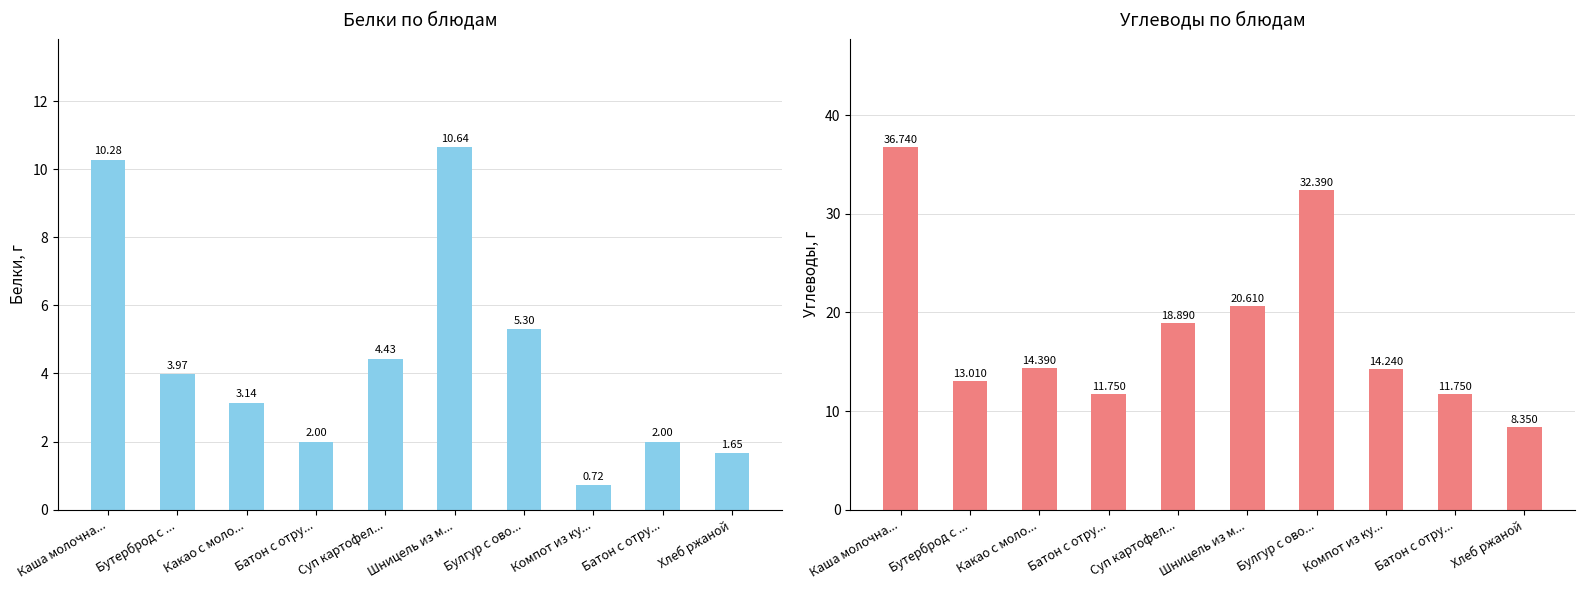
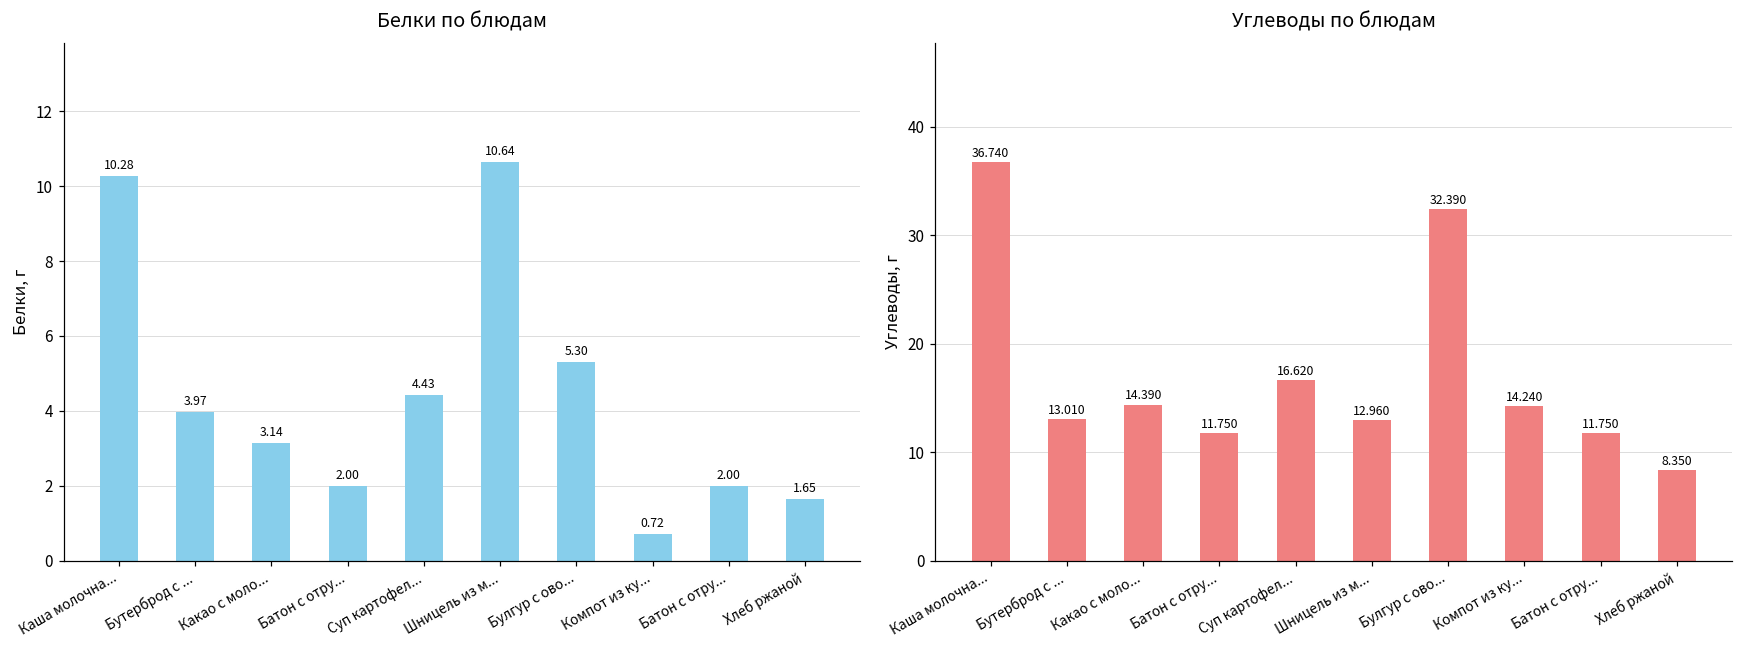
  {
    "Белки по блюдам": {
      "Каша молочна...": 10.28,
      "Бутерброд с ...": 3.97,
      "Какао с моло...": 3.14,
      "Суп картофел...": 4.43,
      "Шницель из м...": 10.64,
      "Булгур с ово...": 5.30,
      "Компот из ку...": 0.72,
      "Хлеб ржаной": 1.65
    },
    "Углеводы по блюдам": {
      "Каша молочна...": 36.740,
      "Бутерброд с ...": 13.010,
      "Какао с моло...": 14.390,
-     "Суп картофел...": 18.890,
-     "Шницель из м...": 20.610,
+     "Суп картофел...": 16.620,
+     "Шницель из м...": 12.960,
      "Булгур с ово...": 32.390,
      "Компот из ку...": 14.240,
      "Хлеб ржаной": 8.350
    }
  }
